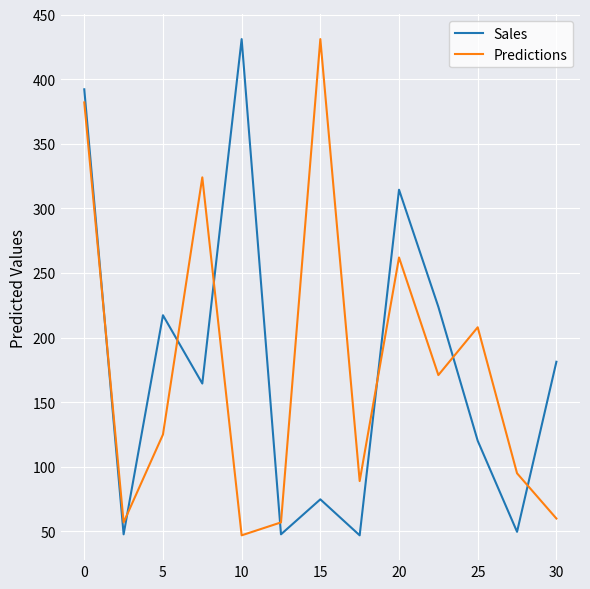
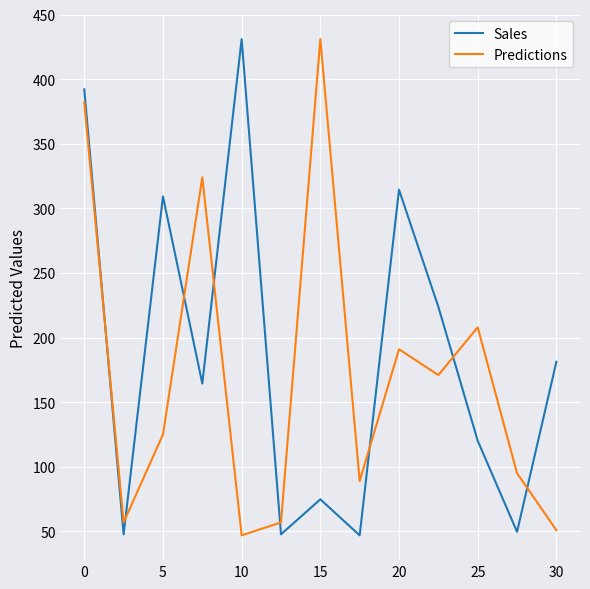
  {
    "Sales": {
      "0": 392,
-     "5": 217,
+     "5": 309,
      "10": 431,
      "15": 75,
      "20": 314,
      "25": 120,
      "30": 181
    },
    "Predictions": {
      "0": 382,
      "5": 125,
      "10": 47,
      "15": 431,
-     "20": 262,
+     "20": 191,
      "25": 208,
-     "30": 60
+     "30": 51
    }
  }
